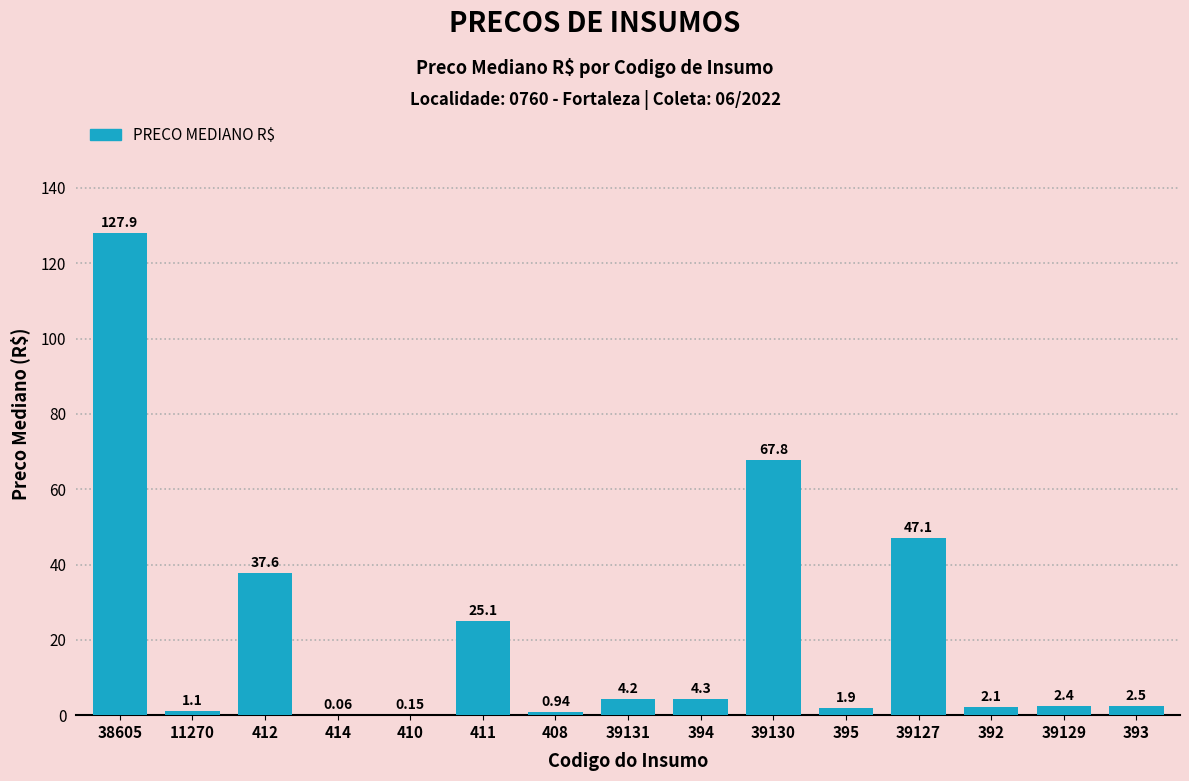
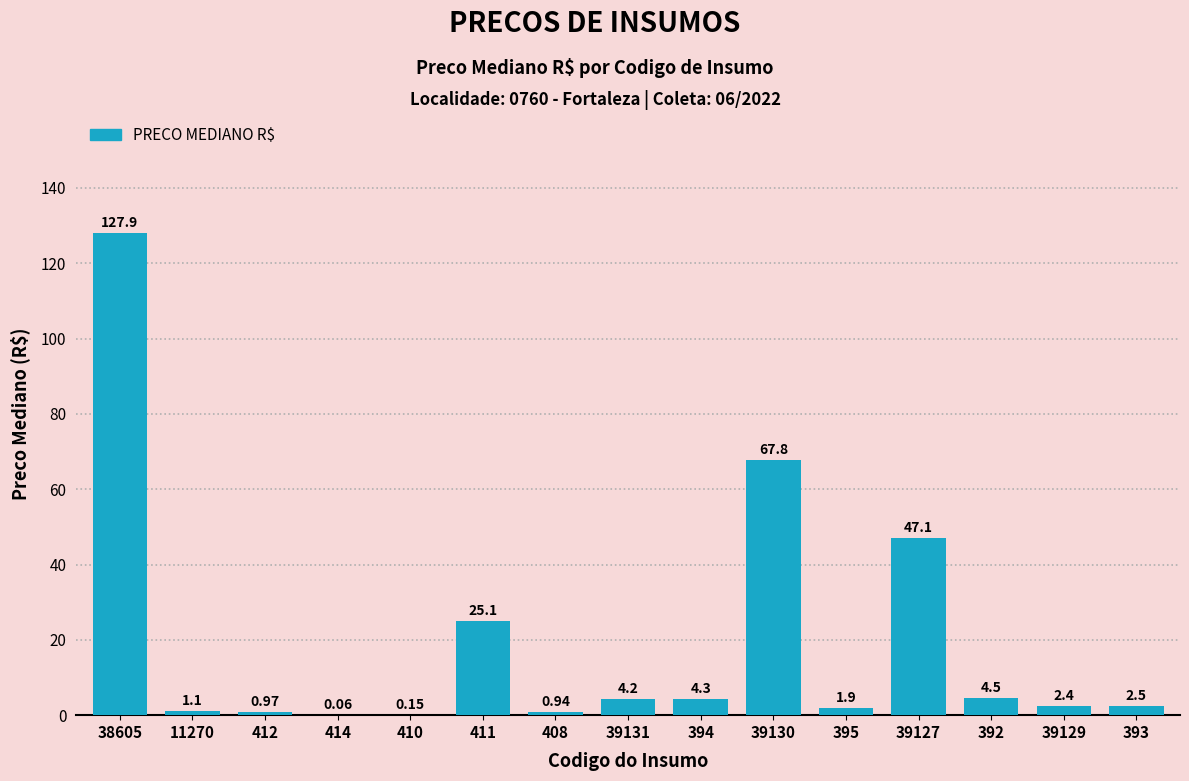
  {
    "38605": 127.9,
    "11270": 1.1,
-   "412": 37.6,
+   "412": 0.97,
    "414": 0.06,
    "410": 0.15,
    "411": 25.1,
    "408": 0.94,
    "39131": 4.2,
    "394": 4.3,
    "39130": 67.8,
    "395": 1.9,
    "39127": 47.1,
-   "392": 2.1,
+   "392": 4.5,
    "39129": 2.4,
    "393": 2.5
  }
